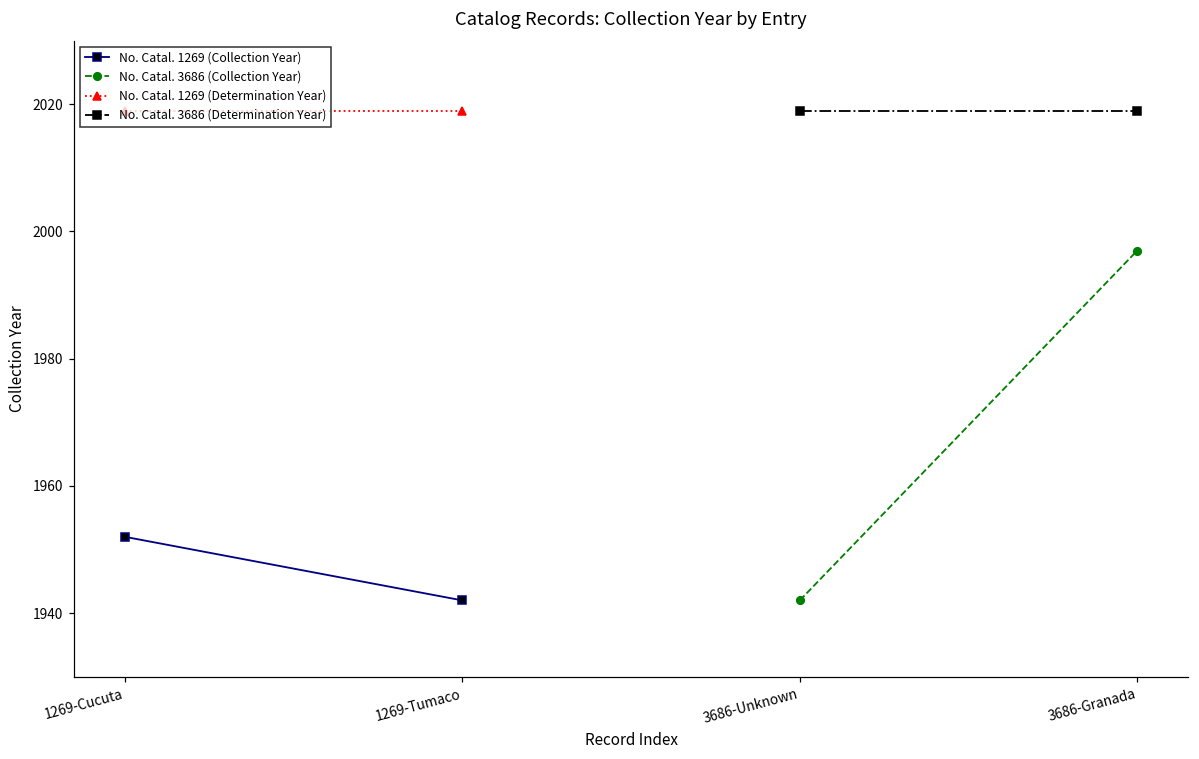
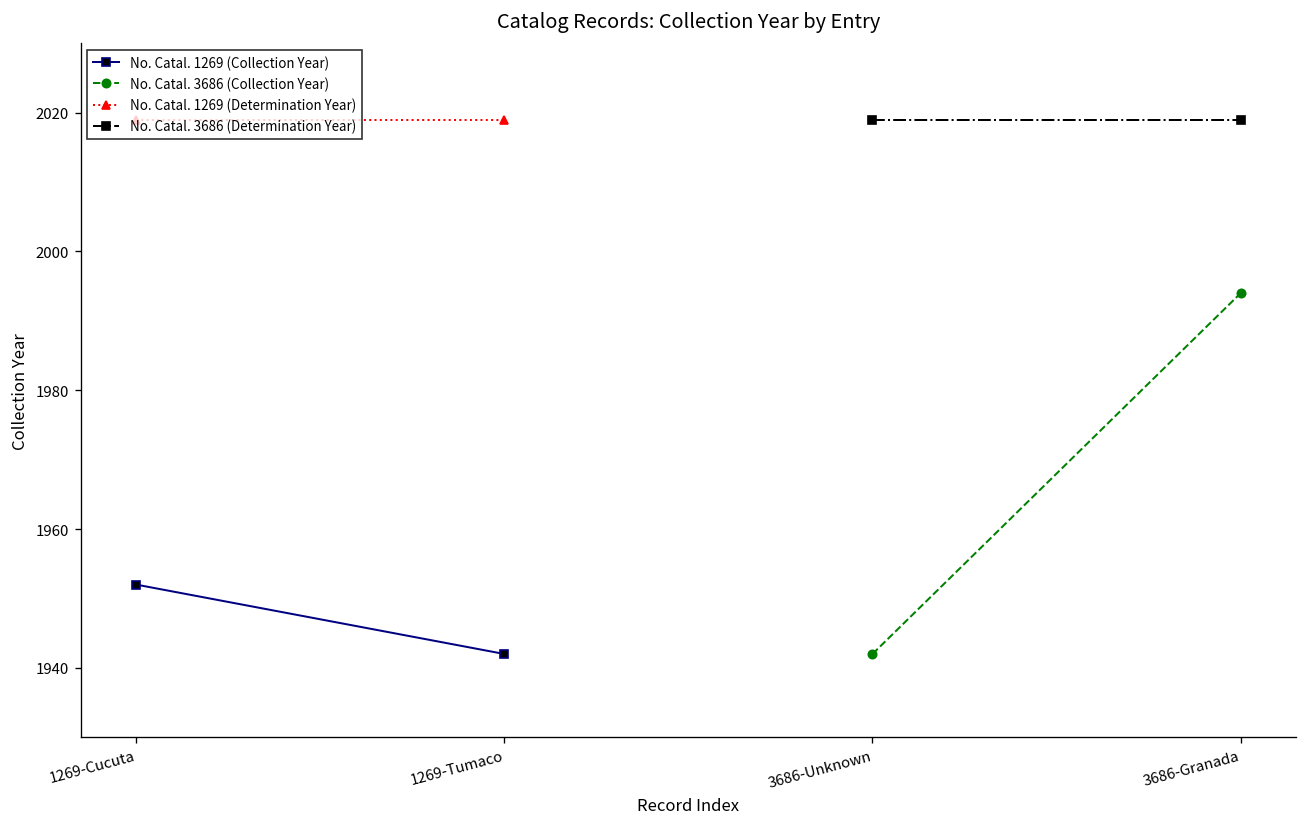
  {
    "No. Catal. 1269 (Collection Year)": {
      "1269-Cucuta": 1952,
      "1269-Tumaco": 1942
    },
    "No. Catal. 3686 (Collection Year)": {
      "3686-Unknown": 1942,
-     "3686-Granada": 1997
+     "3686-Granada": 1994
    },
    "No. Catal. 1269 (Determination Year)": {
      "1269-Tumaco": 2019
    },
    "No. Catal. 3686 (Determination Year)": {
      "3686-Unknown": 2019,
      "3686-Granada": 2019
    }
  }
